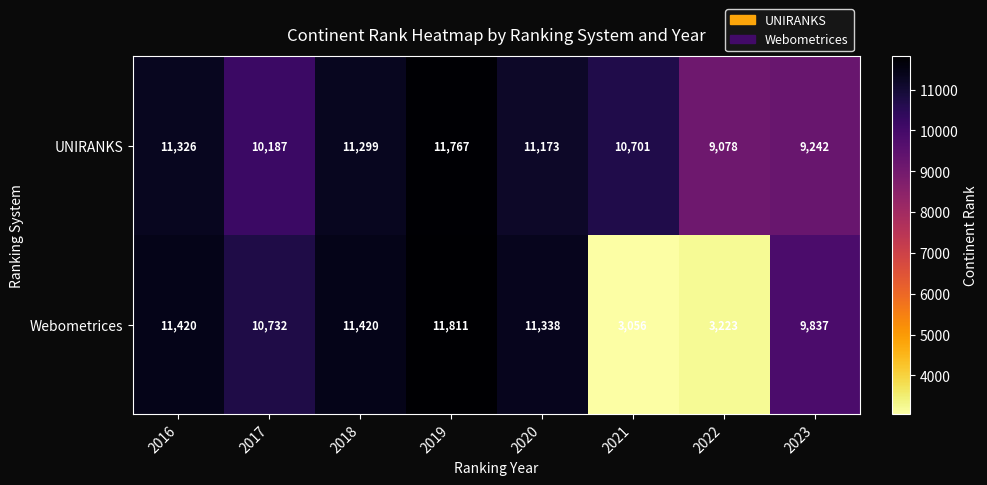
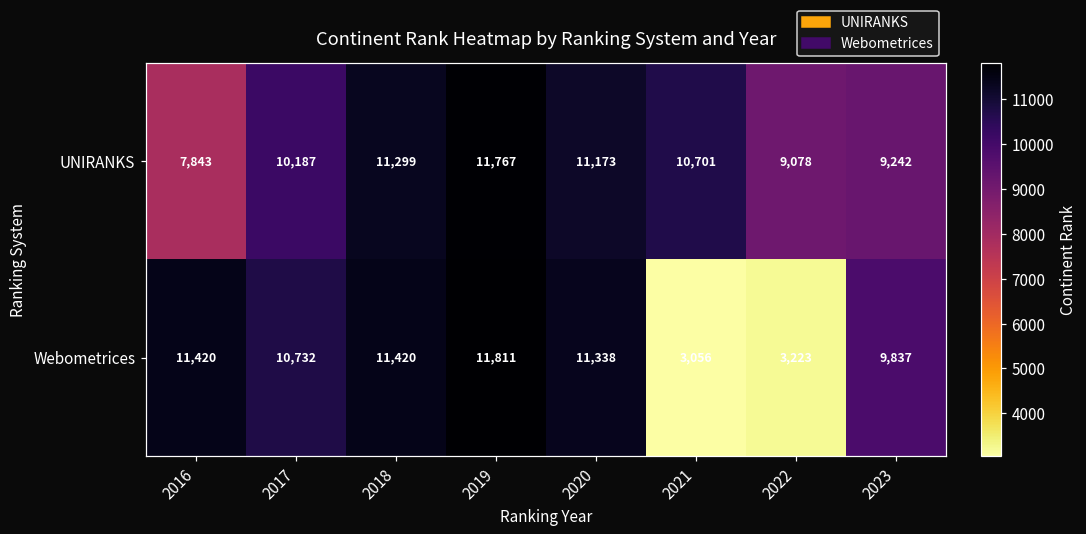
  {
    "UNIRANKS": {
-     "2016": "11,326"
+     "2016": "7,843"
    }
  }
